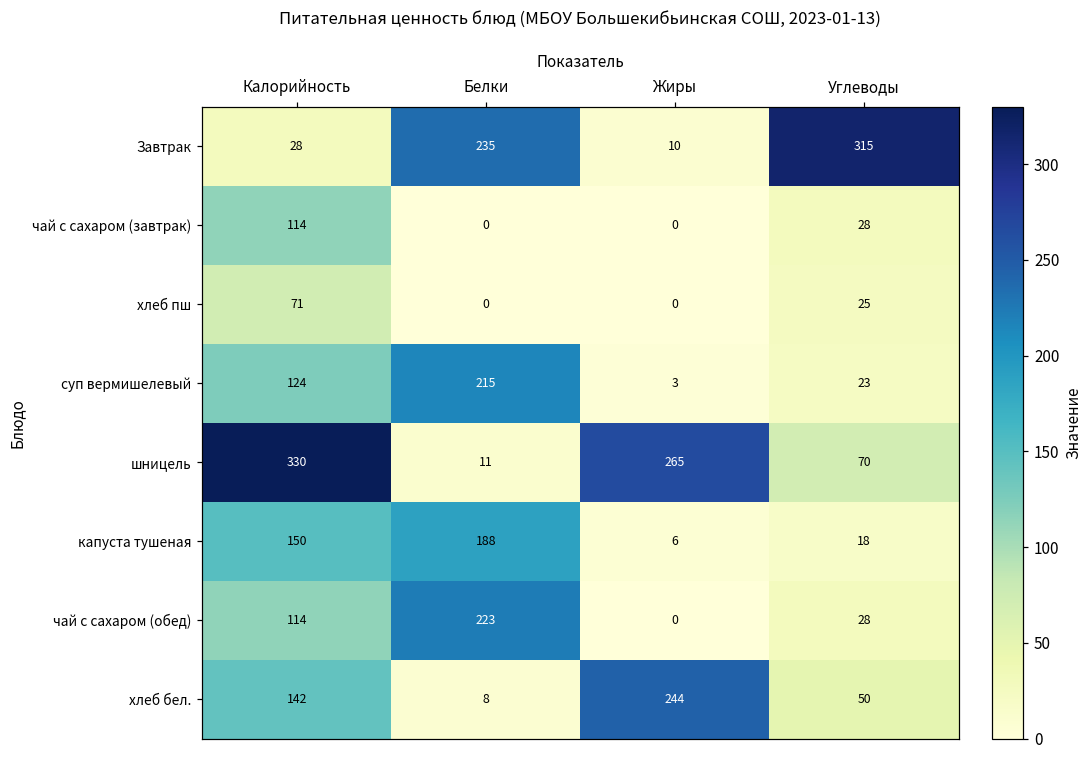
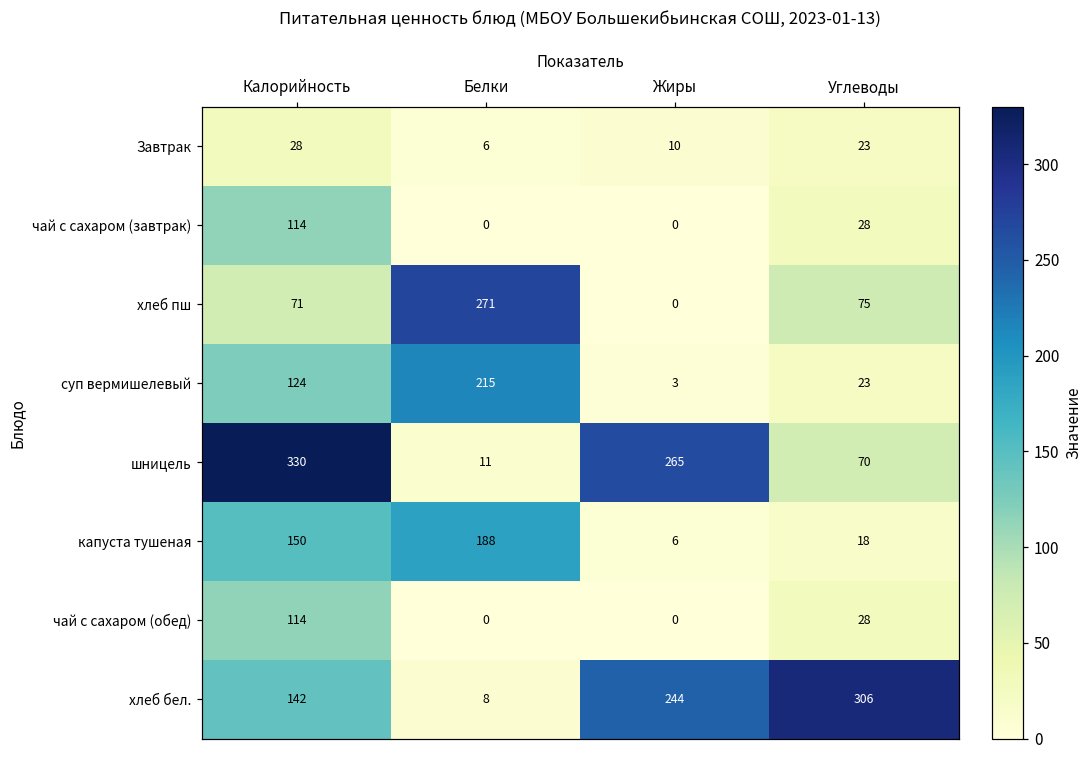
  {
    "Завтрак": {
      "Калорийность": 28,
-     "Белки": 235,
+     "Белки": 6,
      "Жиры": 10,
-     "Углеводы": 315
+     "Углеводы": 23
    },
    "чай с сахаром (завтрак)": {
      "Калорийность": 114,
      "Белки": 0,
      "Жиры": 0,
      "Углеводы": 28
    },
    "хлеб пш": {
      "Калорийность": 71,
-     "Белки": 0,
+     "Белки": 271,
      "Жиры": 0,
-     "Углеводы": 25
+     "Углеводы": 75
    },
    "суп вермишелевый": {
      "Калорийность": 124,
      "Белки": 215,
      "Жиры": 3,
      "Углеводы": 23
    },
    "шницель": {
      "Калорийность": 330,
      "Белки": 11,
      "Жиры": 265,
      "Углеводы": 70
    },
    "капуста тушеная": {
      "Калорийность": 150,
      "Белки": 188,
      "Жиры": 6,
      "Углеводы": 18
    },
    "чай с сахаром (обед)": {
      "Калорийность": 114,
-     "Белки": 223,
+     "Белки": 0,
      "Жиры": 0,
      "Углеводы": 28
    },
    "хлеб бел.": {
      "Калорийность": 142,
      "Белки": 8,
      "Жиры": 244,
-     "Углеводы": 50
+     "Углеводы": 306
    }
  }
